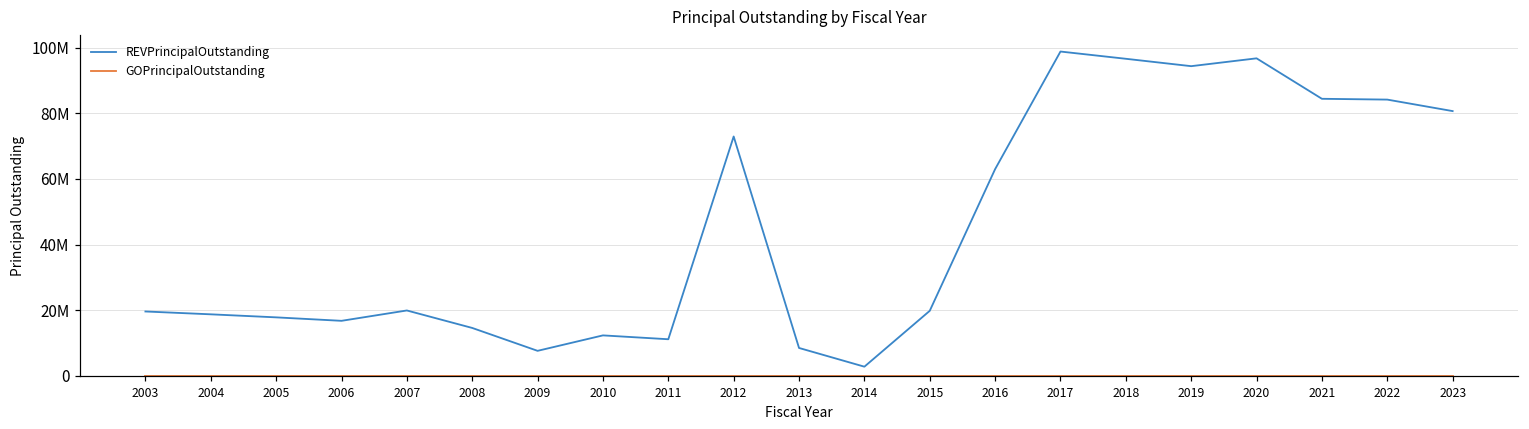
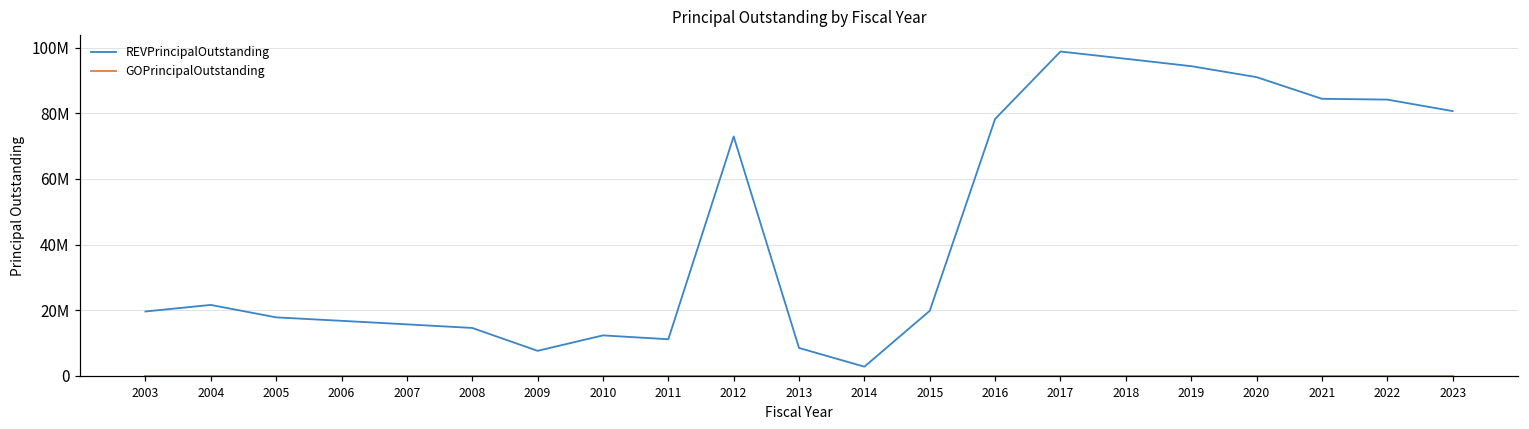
  {
    "REVPrincipalOutstanding": {
      "2003": 20000000,
-     "2004": 19000000,
+     "2004": 22000000,
      "2005": 18000000,
      "2006": 17000000,
-     "2007": 20000000,
+     "2007": 16000000,
      "2008": 15000000,
      "2009": 8000000,
      "2010": 12000000,
      "2011": 11000000,
      "2012": 73000000,
      "2013": 9000000,
      "2014": 3000000,
      "2015": 20000000,
-     "2016": 63000000,
+     "2016": 78000000,
      "2017": 99000000,
      "2018": 97000000,
      "2019": 94000000,
-     "2020": 97000000,
+     "2020": 91000000,
      "2021": 84000000,
      "2022": 84000000,
      "2023": 81000000
    },
    "GOPrincipalOutstanding": {
      "2003": 0,
      "2004": 0,
      "2005": 0,
      "2006": 0,
      "2007": 0,
      "2008": 0,
      "2009": 0,
      "2010": 0,
      "2011": 0,
      "2012": 0,
      "2013": 0,
      "2014": 0,
      "2015": 0,
      "2016": 0,
      "2017": 0,
      "2018": 0,
      "2019": 0,
      "2020": 0,
      "2021": 0,
      "2022": 0,
      "2023": 0
    }
  }
